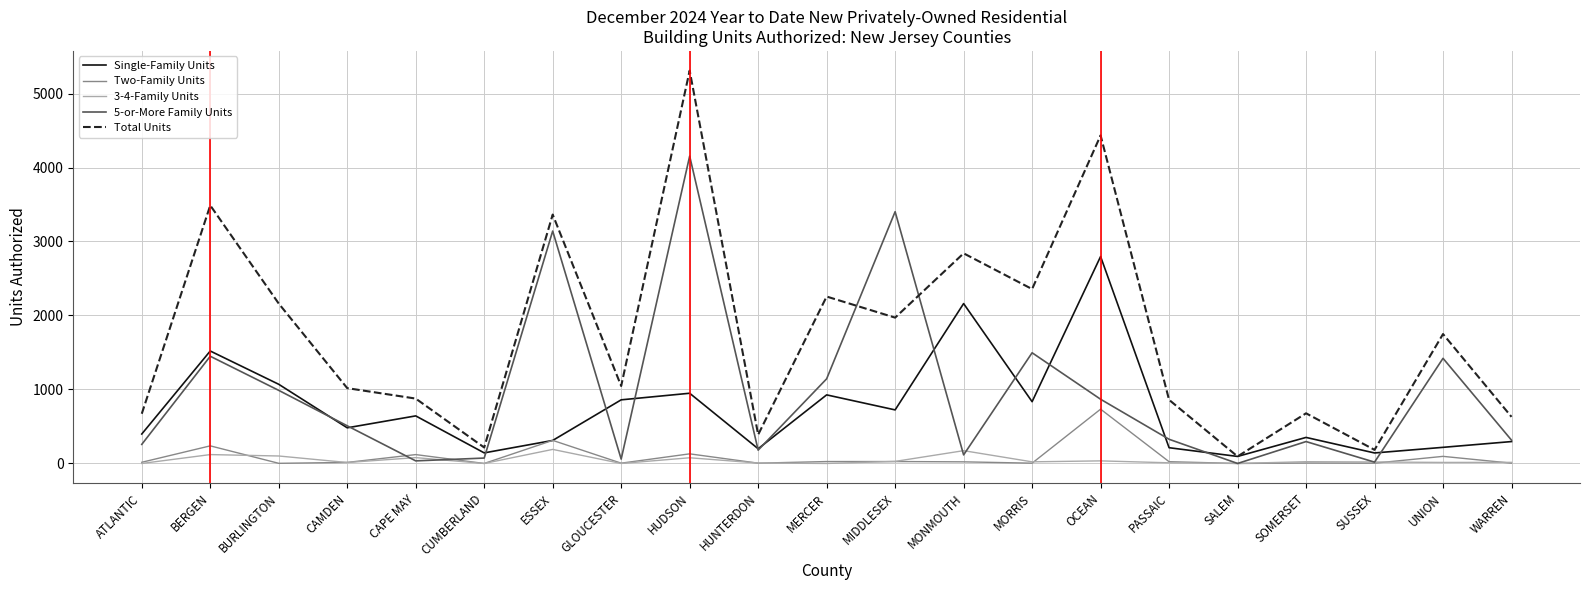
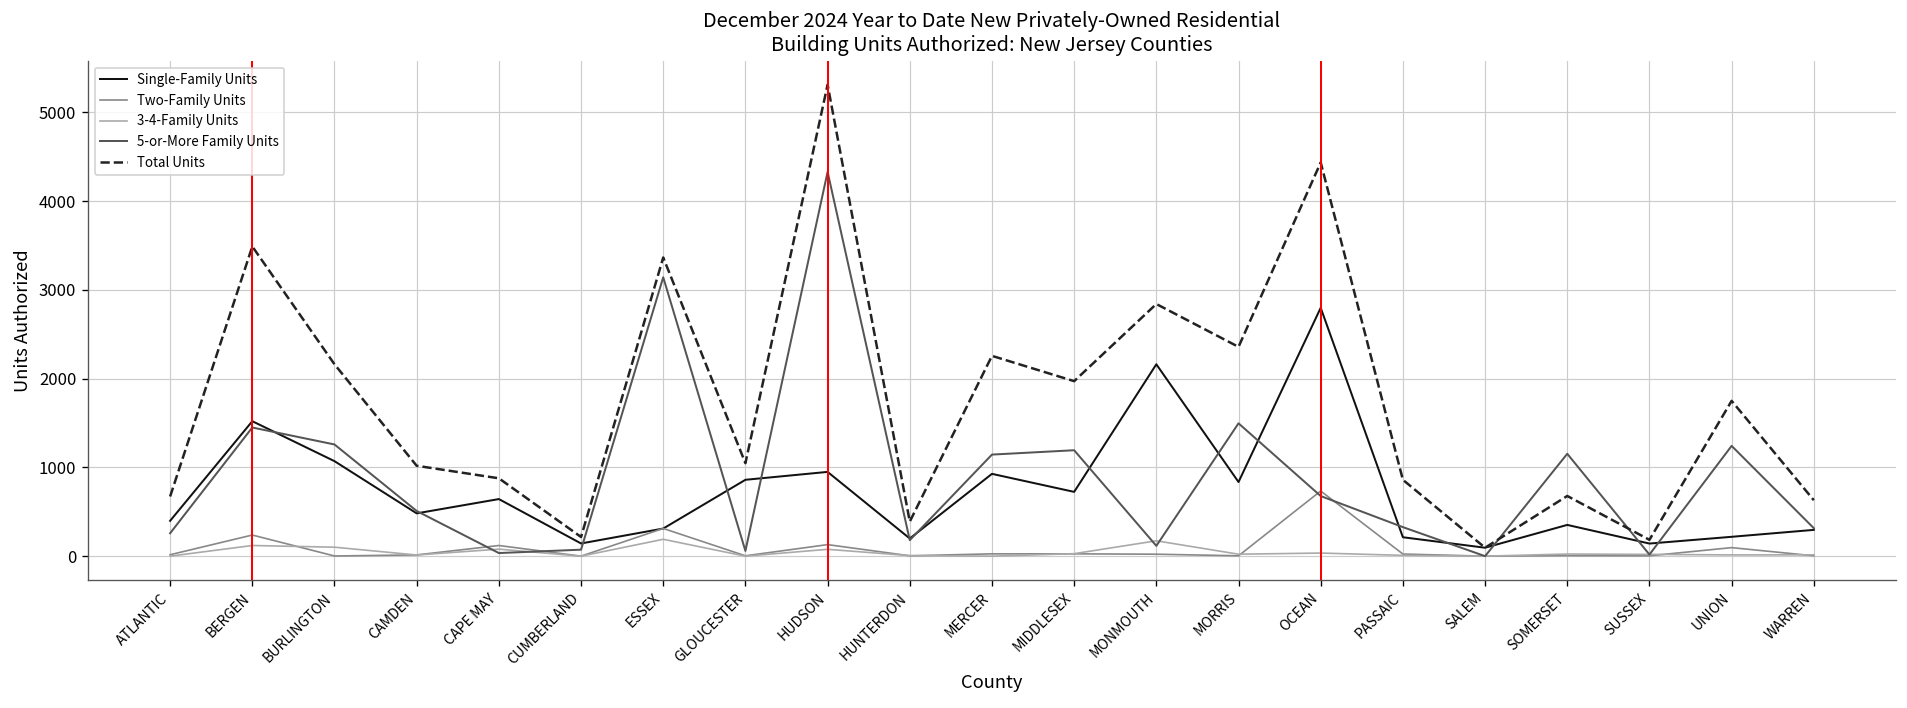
  {
    "5-or-More Family Units": {
      "ATLANTIC": 300,
      "BERGEN": 1400,
-     "BURLINGTON": 1000,
+     "BURLINGTON": 1300,
      "CAPE MAY": 0,
      "CUMBERLAND": 100,
      "ESSEX": 3100,
      "GLOUCESTER": 100,
-     "HUDSON": 4200,
+     "HUDSON": 4300,
      "MERCER": 1100,
-     "MIDDLESEX": 3400,
+     "MIDDLESEX": 1200,
      "MONMOUTH": 100,
      "MORRIS": 1500,
-     "OCEAN": 900,
+     "OCEAN": 700,
      "PASSAIC": 300,
-     "SOMERSET": 300,
-     "UNION": 1400
+     "SOMERSET": 1200,
+     "UNION": 1200
    }
  }
